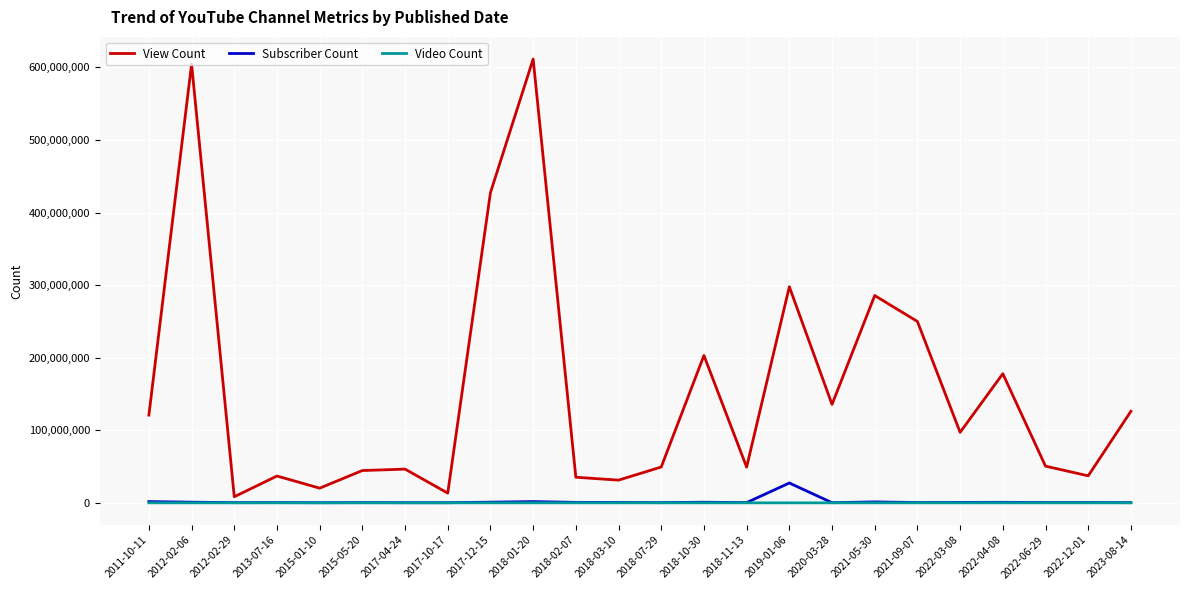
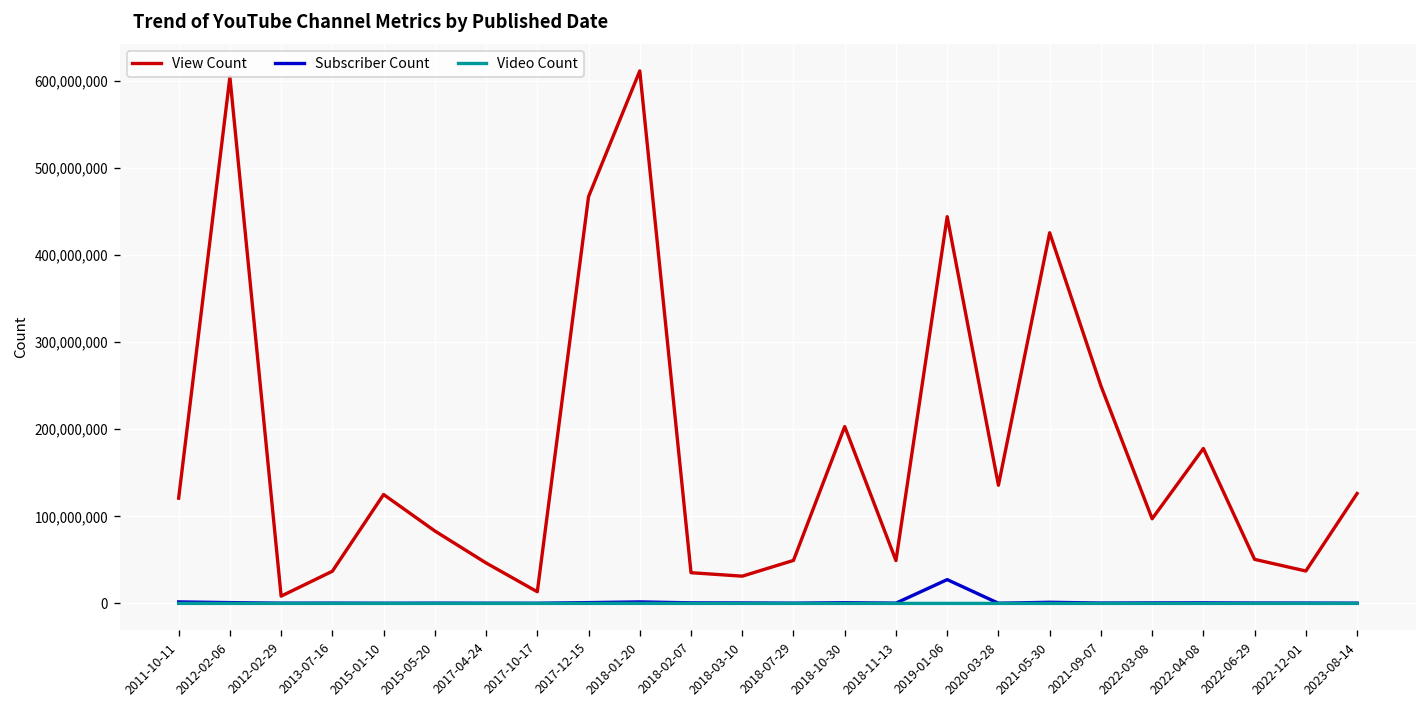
  {
    "View Count": {
      "2011-10-11": "120,000,000",
      "2012-02-29": "10,000,000",
      "2013-07-16": "40,000,000",
-     "2015-01-10": "20,000,000",
-     "2015-05-20": "40,000,000",
+     "2015-01-10": "130,000,000",
+     "2015-05-20": "80,000,000",
      "2017-04-24": "50,000,000",
      "2017-10-17": "10,000,000",
-     "2017-12-15": "430,000,000",
+     "2017-12-15": "470,000,000",
      "2018-01-20": "610,000,000",
      "2018-02-07": "40,000,000",
      "2018-03-10": "30,000,000",
      "2018-07-29": "50,000,000",
      "2018-10-30": "200,000,000",
      "2018-11-13": "50,000,000",
-     "2019-01-06": "300,000,000",
+     "2019-01-06": "440,000,000",
      "2020-03-28": "140,000,000",
-     "2021-05-30": "290,000,000",
+     "2021-05-30": "430,000,000",
      "2021-09-07": "250,000,000",
      "2022-03-08": "100,000,000",
      "2022-04-08": "180,000,000",
      "2022-06-29": "50,000,000",
      "2022-12-01": "40,000,000",
      "2023-08-14": "130,000,000"
    },
    "Subscriber Count": {
      "2019-01-06": "30,000,000"
    },
    "Video Count": {
      "2019-01-06": "0"
    }
  }
